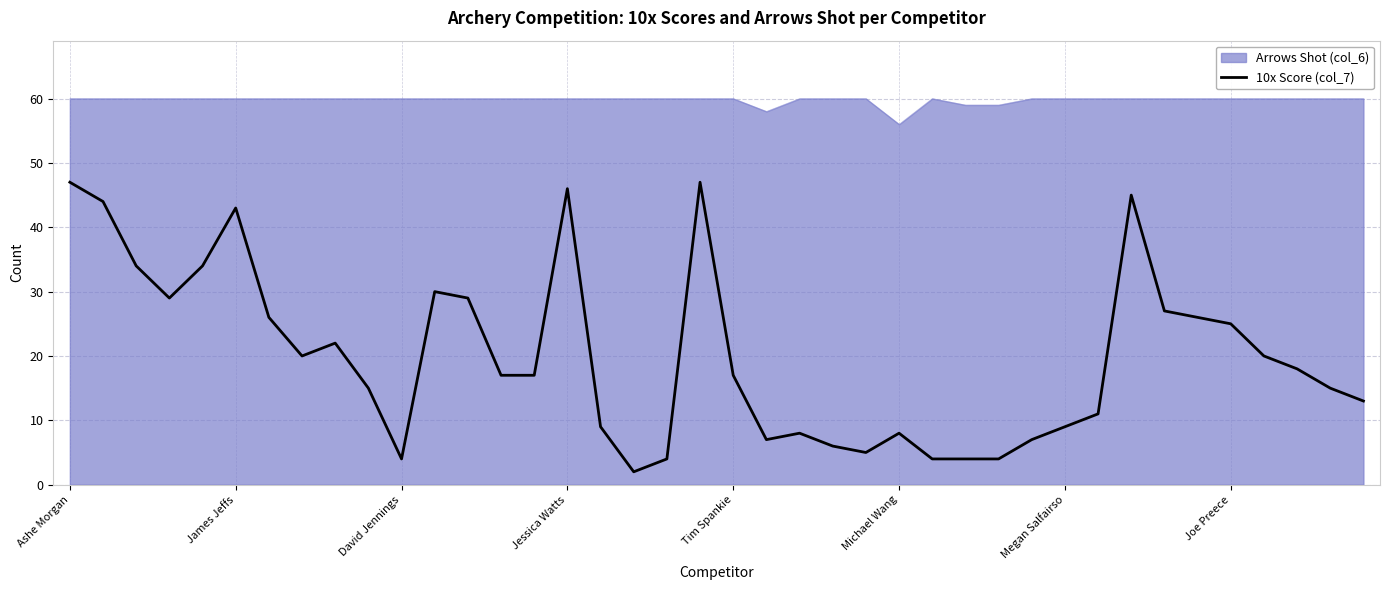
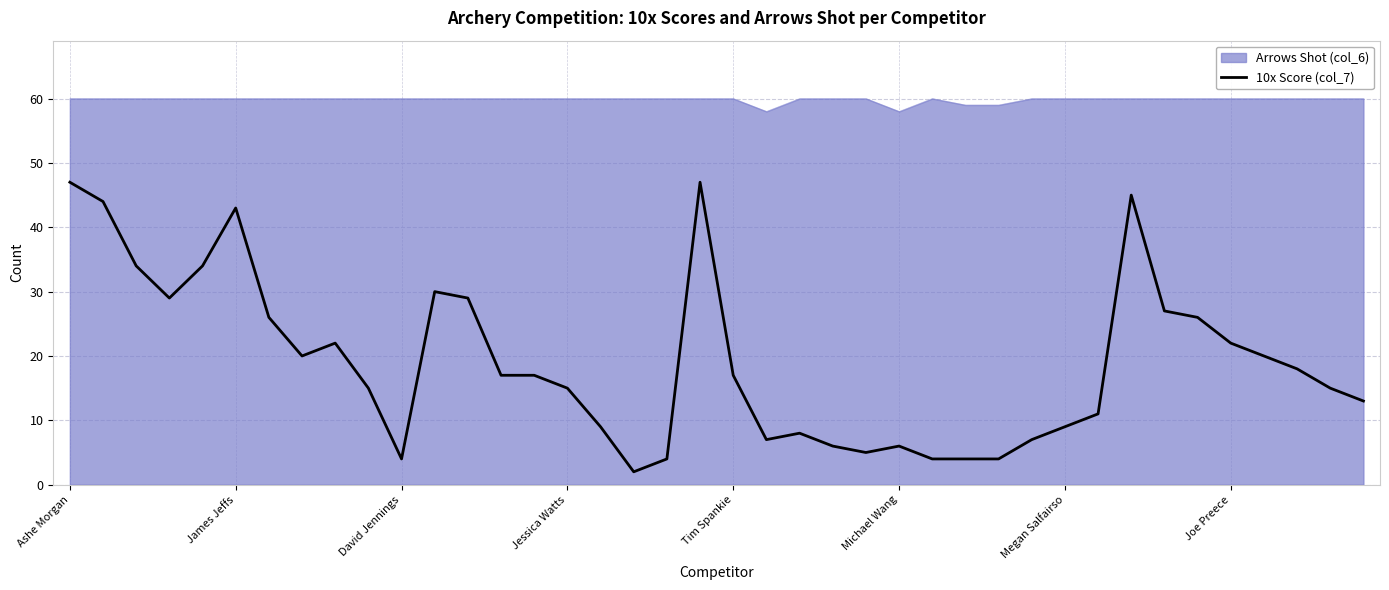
  {
    "Arrows Shot (col_6)": {
      "Ashe Morgan": 60,
      "James Jeffs": 60,
      "David Jennings": 60,
      "Jessica Watts": 60,
      "Tim Spankie": 60,
-     "Michael Wang": 56,
+     "Michael Wang": 58,
      "Megan Salfairso": 60,
      "Joe Preece": 60
    },
    "10x Score (col_7)": {
      "Ashe Morgan": 47,
      "James Jeffs": 43,
      "David Jennings": 4,
-     "Jessica Watts": 46,
+     "Jessica Watts": 15,
      "Tim Spankie": 17,
-     "Michael Wang": 8,
+     "Michael Wang": 6,
      "Megan Salfairso": 9,
-     "Joe Preece": 25
+     "Joe Preece": 22
    }
  }
